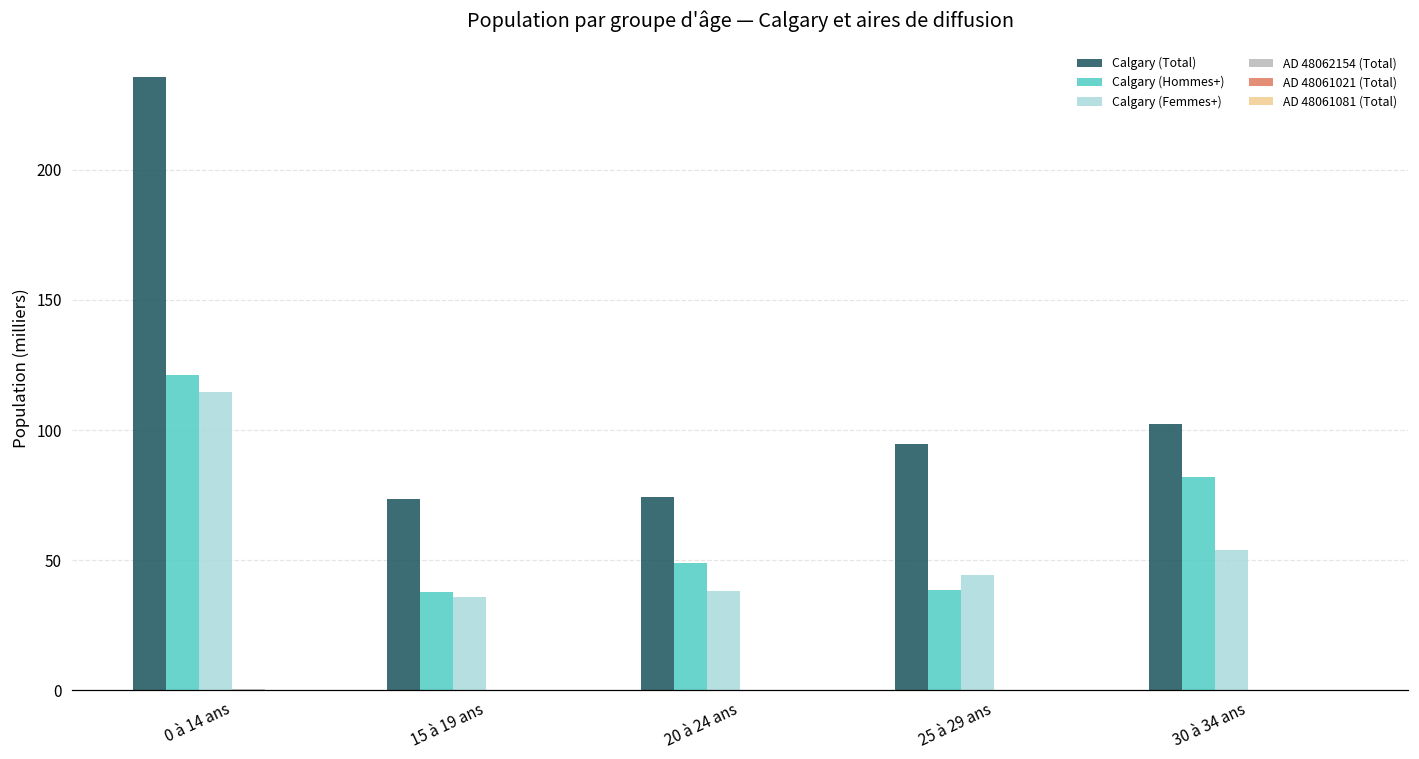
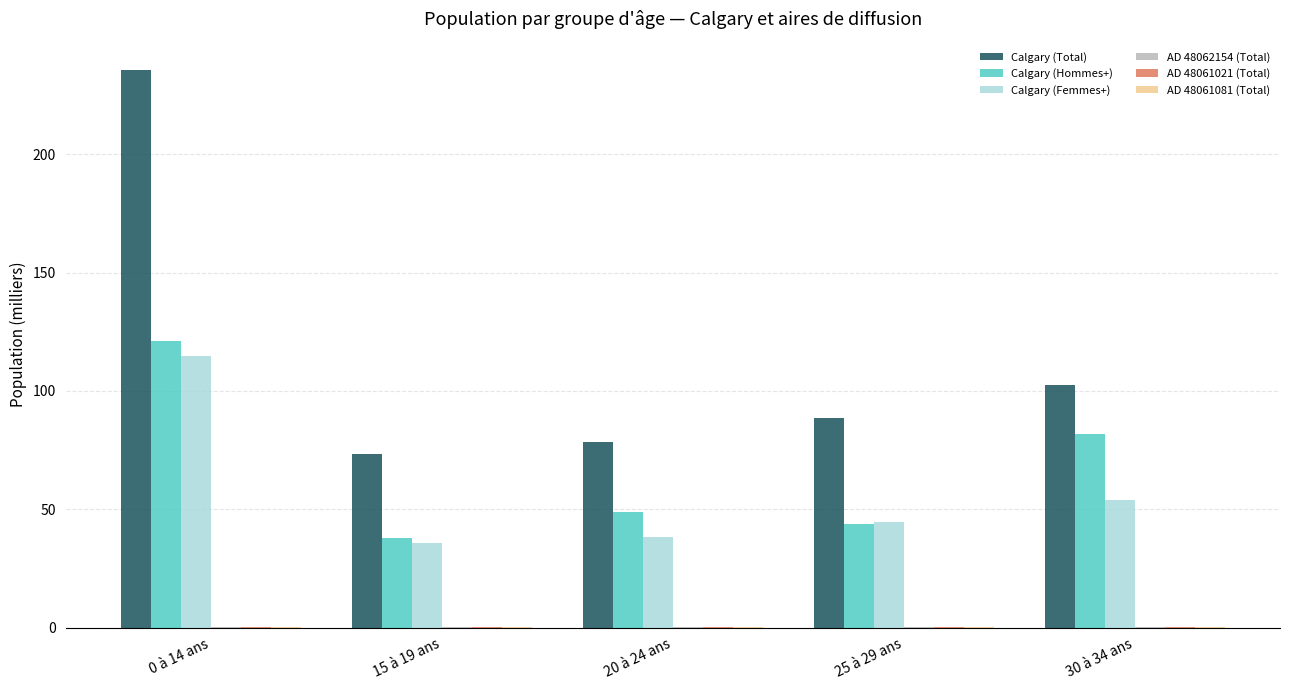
  {
    "Calgary (Total)": {
      "0 à 14 ans": 236,
      "15 à 19 ans": 73,
-     "20 à 24 ans": 74,
-     "25 à 29 ans": 95,
+     "20 à 24 ans": 78,
+     "25 à 29 ans": 88,
      "30 à 34 ans": 102
    },
    "Calgary (Hommes+)": {
      "0 à 14 ans": 121,
      "15 à 19 ans": 38,
      "20 à 24 ans": 49,
-     "25 à 29 ans": 39,
+     "25 à 29 ans": 44,
      "30 à 34 ans": 82
    }
  }
